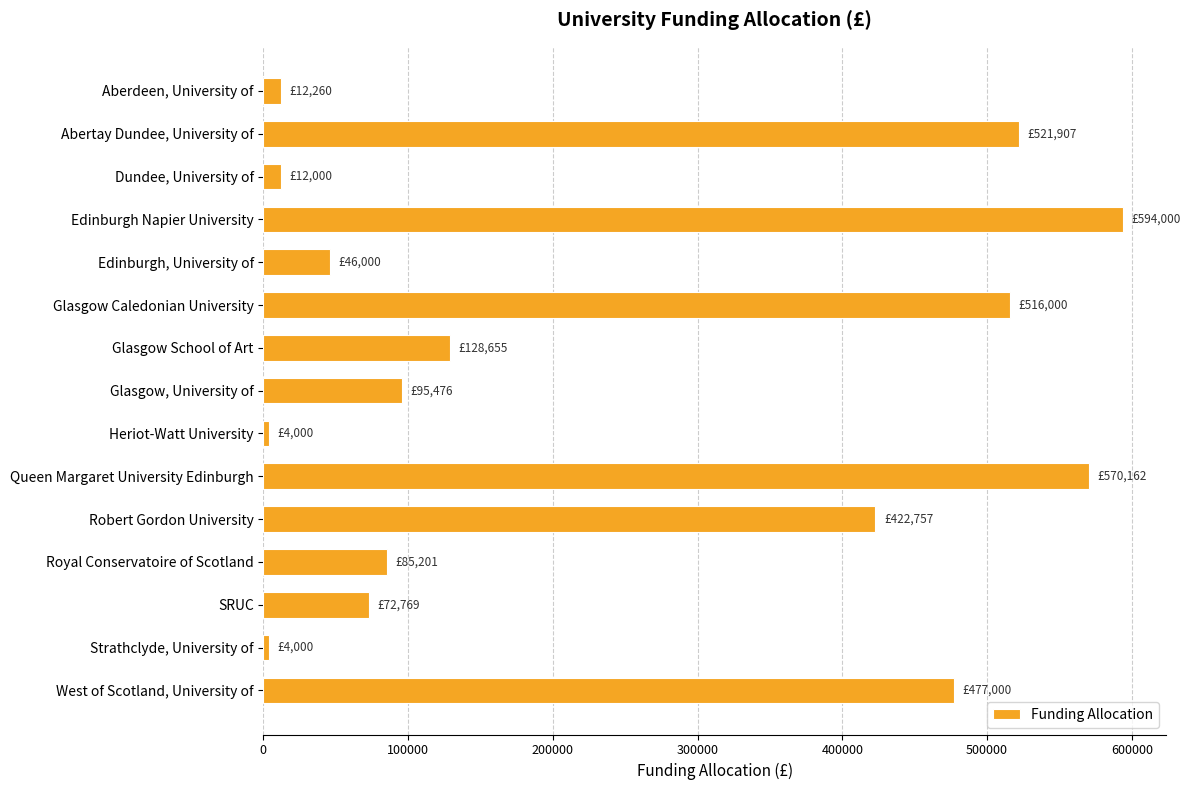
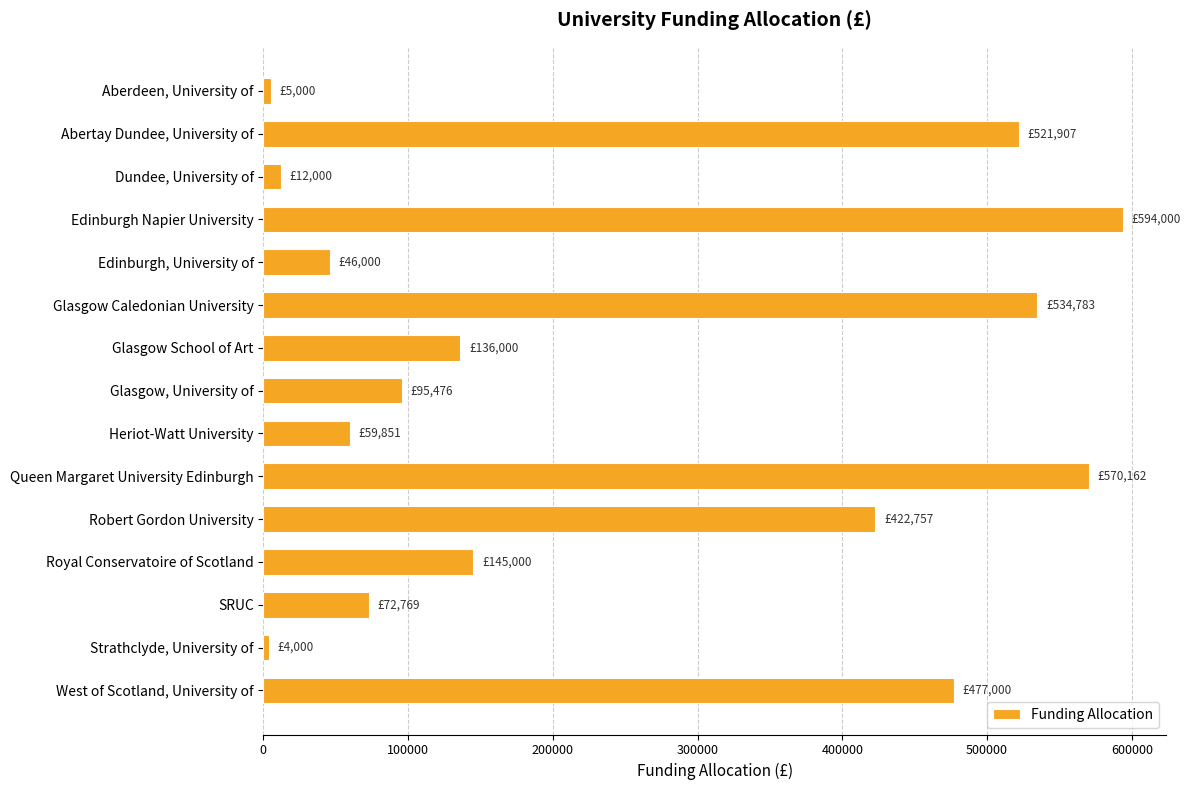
  {
-   "Aberdeen, University of": "£12,260",
+   "Aberdeen, University of": "£5,000",
    "Abertay Dundee, University of": "£521,907",
    "Dundee, University of": "£12,000",
    "Edinburgh Napier University": "£594,000",
    "Edinburgh, University of": "£46,000",
-   "Glasgow Caledonian University": "£516,000",
-   "Glasgow School of Art": "£128,655",
+   "Glasgow Caledonian University": "£534,783",
+   "Glasgow School of Art": "£136,000",
    "Glasgow, University of": "£95,476",
-   "Heriot-Watt University": "£4,000",
+   "Heriot-Watt University": "£59,851",
    "Queen Margaret University Edinburgh": "£570,162",
    "Robert Gordon University": "£422,757",
-   "Royal Conservatoire of Scotland": "£85,201",
+   "Royal Conservatoire of Scotland": "£145,000",
    "SRUC": "£72,769",
    "Strathclyde, University of": "£4,000",
    "West of Scotland, University of": "£477,000"
  }
